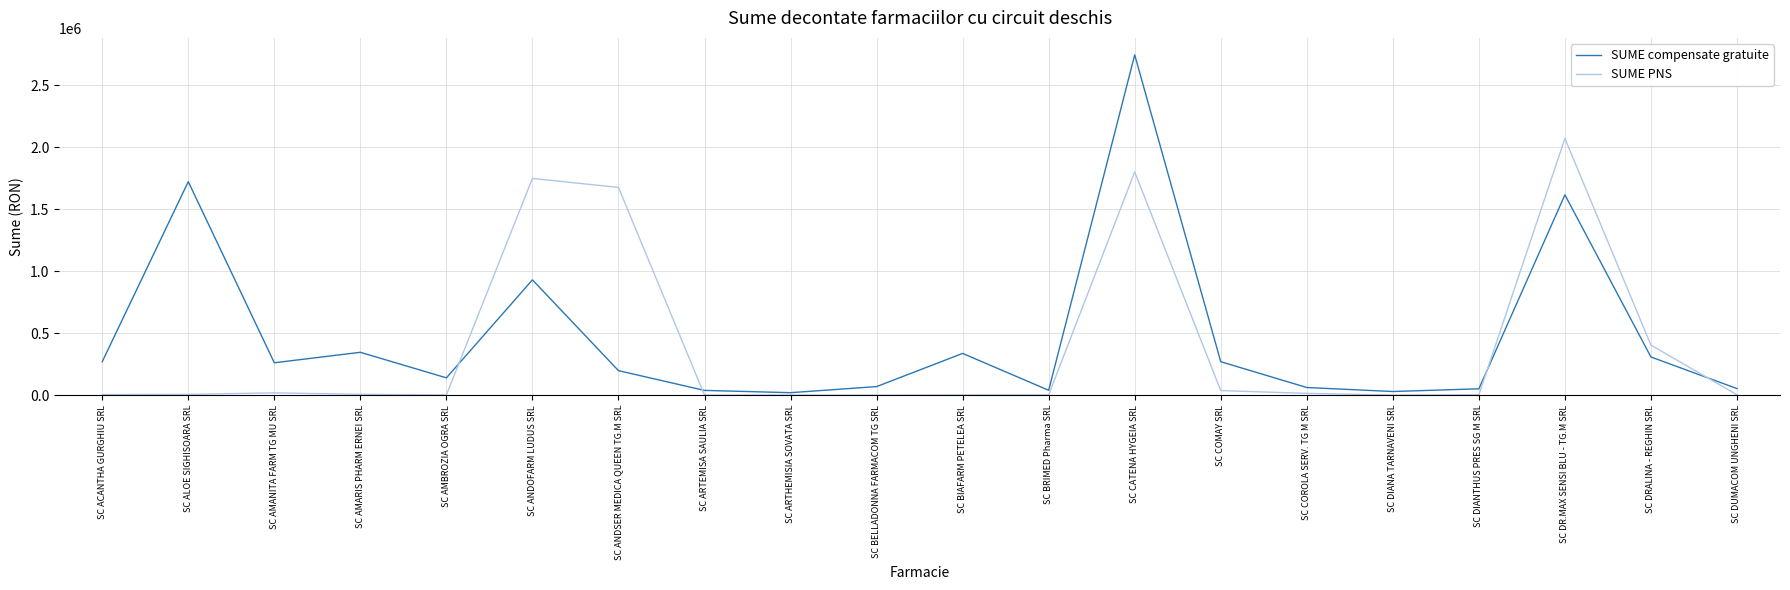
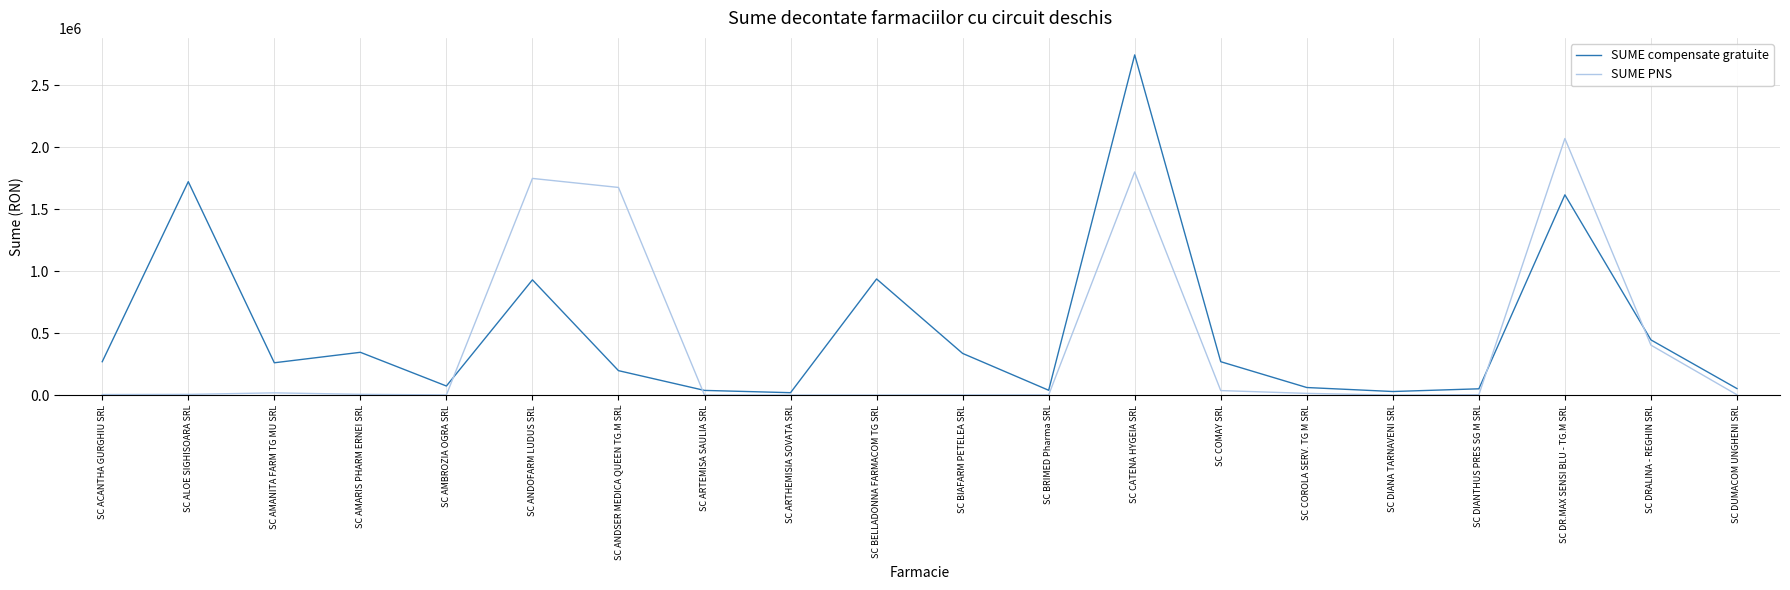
  {
    "SUME compensate gratuite": {
      "SC ACANTHA GURGHIU SRL": 270000,
      "SC ALOE SIGHISOARA SRL": 1720000,
      "SC AMANITA FARM TG MU SRL": 260000,
      "SC AMARIS PHARM ERNEI SRL": 350000,
-     "SC AMBROZIA OGRA SRL": 140000,
+     "SC AMBROZIA OGRA SRL": 70000,
      "SC ANDOFARM LUDUS SRL": 930000,
      "SC ANDSER MEDICA QUEEN TG.M SRL": 200000,
      "SC ARTEMISA SAULIA SRL": 40000,
-     "SC BELLADONNA FARMACOM TG SRL": 70000,
+     "SC BELLADONNA FARMACOM TG SRL": 940000,
      "SC BIAFARM PETELEA SRL": 340000,
      "SC BRIMED Pharma SRL": 40000,
      "SC CATENA HYGEIA SRL": 2740000,
      "SC COMAY SRL": 270000,
      "SC COROLA SERV. TG M SRL": 60000,
      "SC DIANA TARNAVENI SRL": 30000,
      "SC DIANTHUS PRES SG M SRL": 50000,
      "SC DR.MAX SENSI BLU - TG.M SRL": 1620000,
-     "SC DRALINA - REGHIN SRL": 310000,
+     "SC DRALINA - REGHIN SRL": 450000,
      "SC DUMACOM UNGHENI SRL": 50000
    },
    "SUME PNS": {
      "SC ACANTHA GURGHIU SRL": 0,
      "SC ALOE SIGHISOARA SRL": 10000,
      "SC AMANITA FARM TG MU SRL": 20000,
      "SC AMARIS PHARM ERNEI SRL": 10000,
      "SC AMBROZIA OGRA SRL": 0,
      "SC ANDOFARM LUDUS SRL": 1750000,
      "SC ANDSER MEDICA QUEEN TG.M SRL": 1680000,
      "SC ARTEMISA SAULIA SRL": 0,
      "SC BELLADONNA FARMACOM TG SRL": 0,
      "SC BIAFARM PETELEA SRL": 0,
      "SC BRIMED Pharma SRL": 0,
      "SC CATENA HYGEIA SRL": 1800000,
      "SC COMAY SRL": 40000,
      "SC COROLA SERV. TG M SRL": 10000,
      "SC DIANA TARNAVENI SRL": 0,
      "SC DIANTHUS PRES SG M SRL": 0,
      "SC DR.MAX SENSI BLU - TG.M SRL": 2070000,
      "SC DRALINA - REGHIN SRL": 400000,
      "SC DUMACOM UNGHENI SRL": 0
    }
  }
